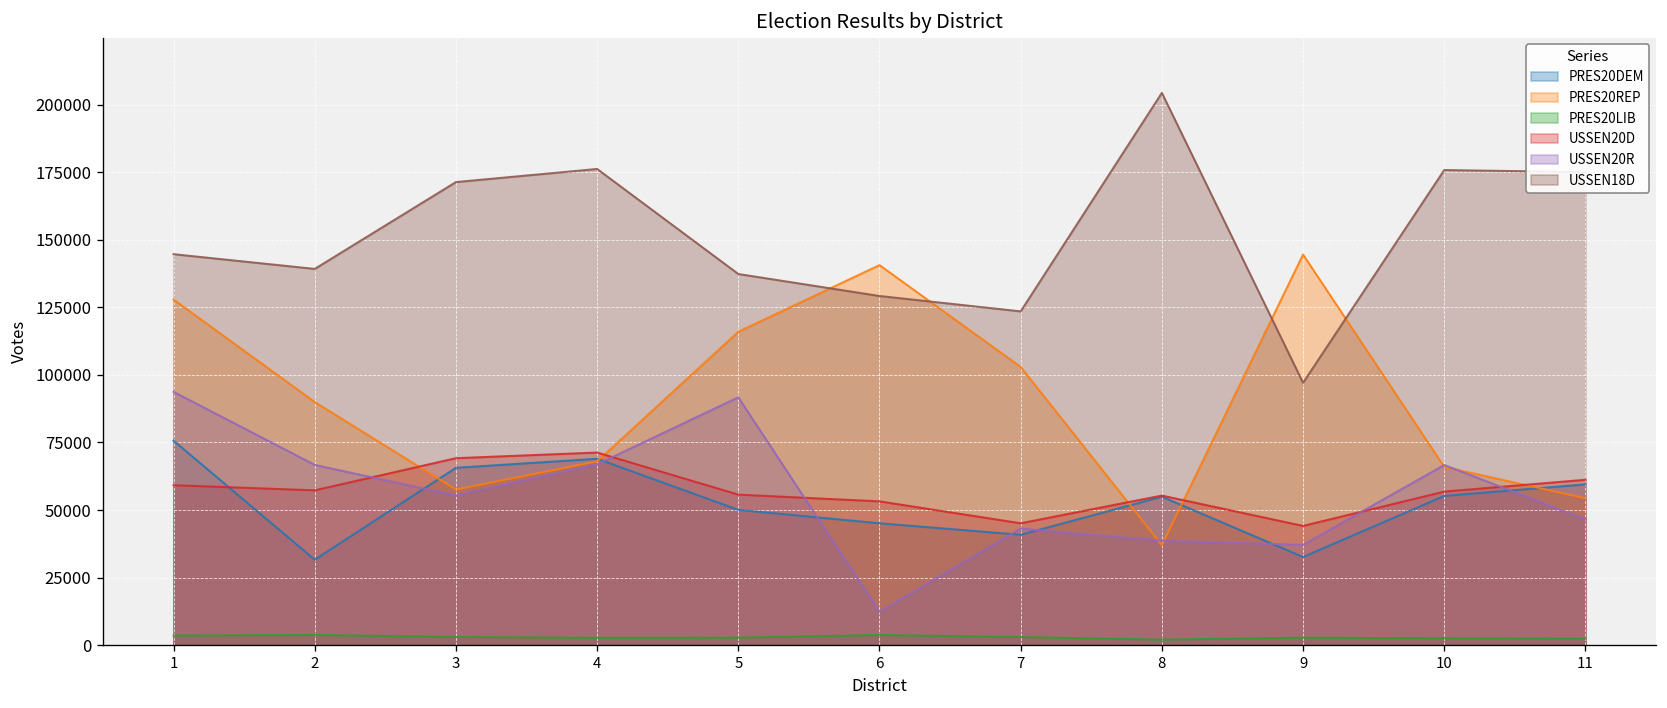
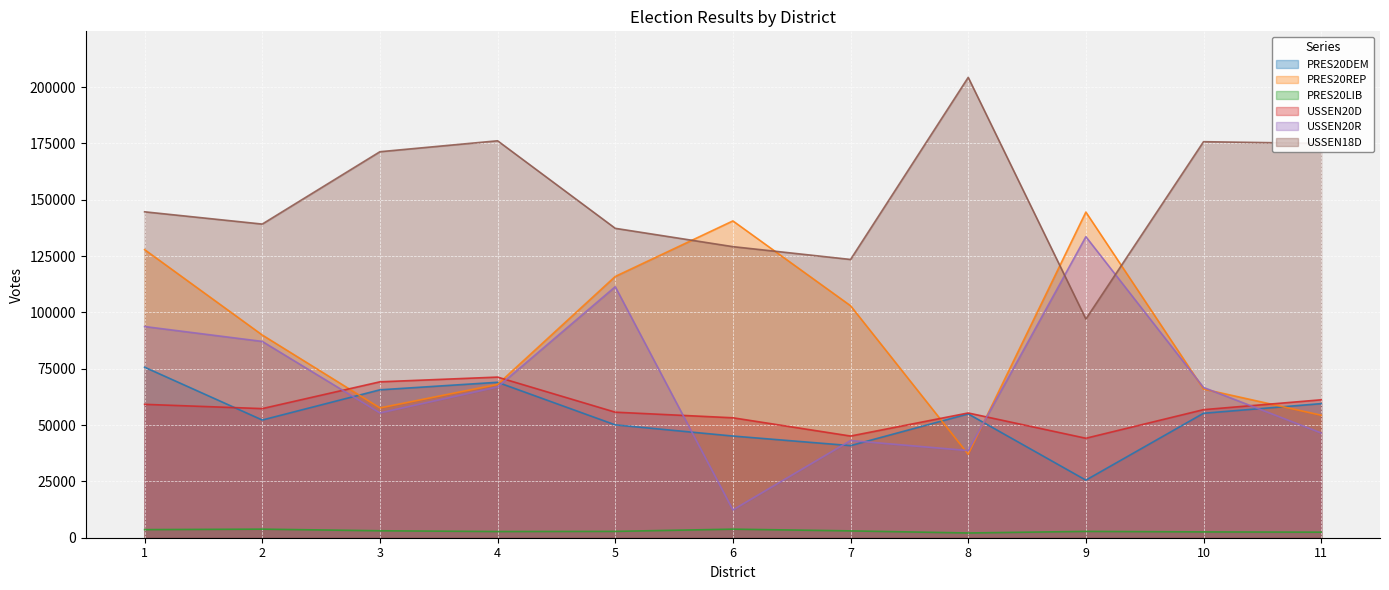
  {
    "PRES20DEM": {
      "1": 76000,
-     "2": 32000,
+     "2": 52000,
      "3": 66000,
      "5": 50000,
      "6": 45000,
      "7": 41000,
-     "9": 33000,
+     "9": 26000,
      "10": 55000,
      "11": 60000
    },
    "PRES20LIB": {
      "1": 4000,
      "2": 4000,
      "3": 3000,
      "4": 3000,
      "5": 3000,
      "6": 4000,
      "7": 3000,
      "8": 2000,
      "9": 3000,
      "10": 3000,
      "11": 2000
    },
    "USSEN20R": {
      "1": 94000,
-     "2": 67000,
+     "2": 87000,
      "3": 55000,
      "4": 67000,
-     "5": 92000,
+     "5": 111000,
      "6": 12000,
      "7": 43000,
      "8": 39000,
-     "9": 37000,
+     "9": 134000,
      "11": 46000
    }
  }
